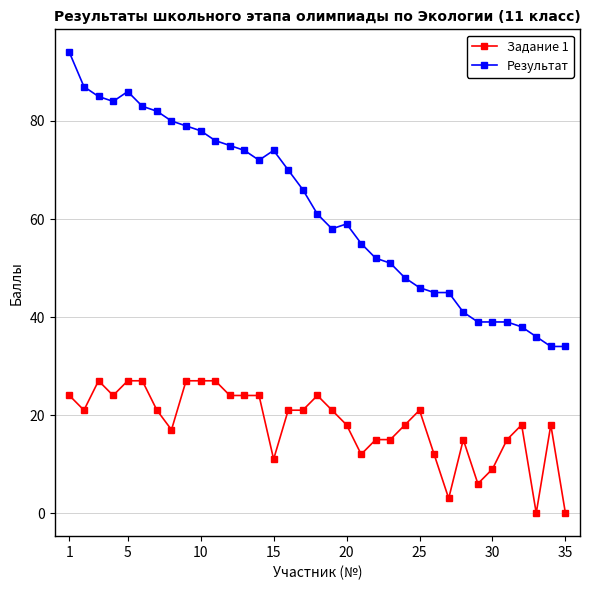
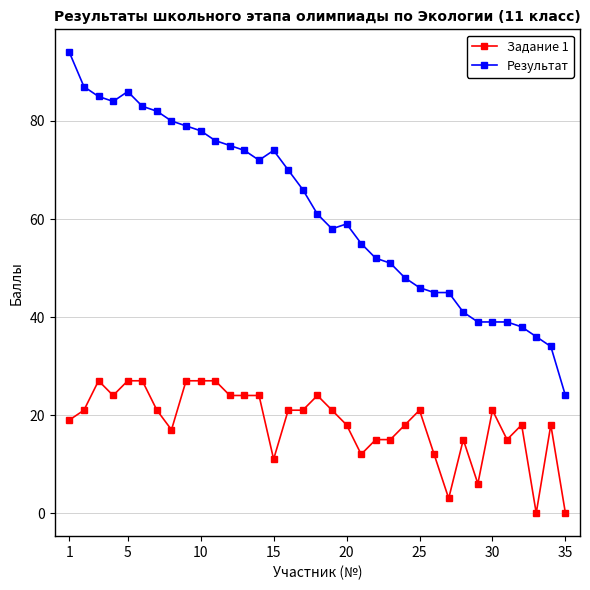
  {
    "Задание 1": {
-     "1": 24,
+     "1": 19,
      "5": 27,
      "10": 27,
      "15": 11,
      "20": 18,
      "25": 21,
-     "30": 9,
+     "30": 21,
      "35": 0
    },
    "Результат": {
      "1": 94,
      "5": 86,
      "10": 78,
      "15": 74,
      "20": 59,
      "25": 46,
      "30": 39,
-     "35": 34
+     "35": 24
    }
  }
